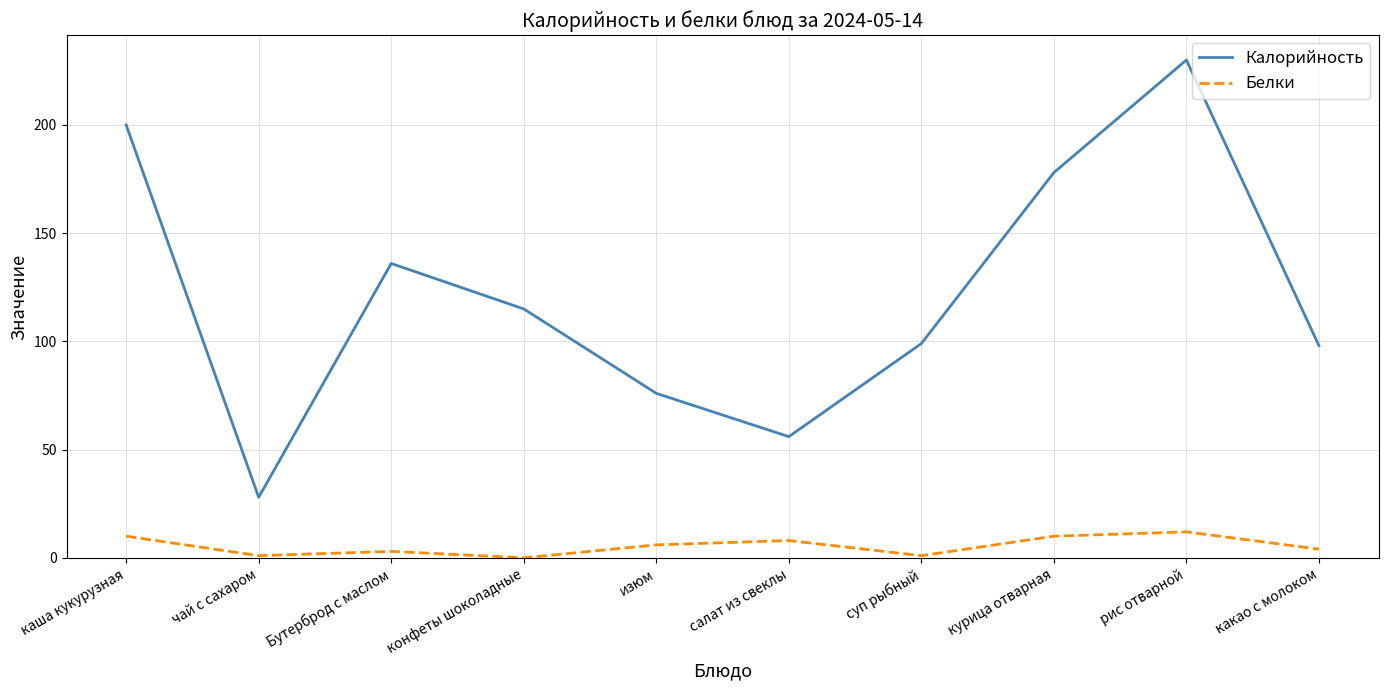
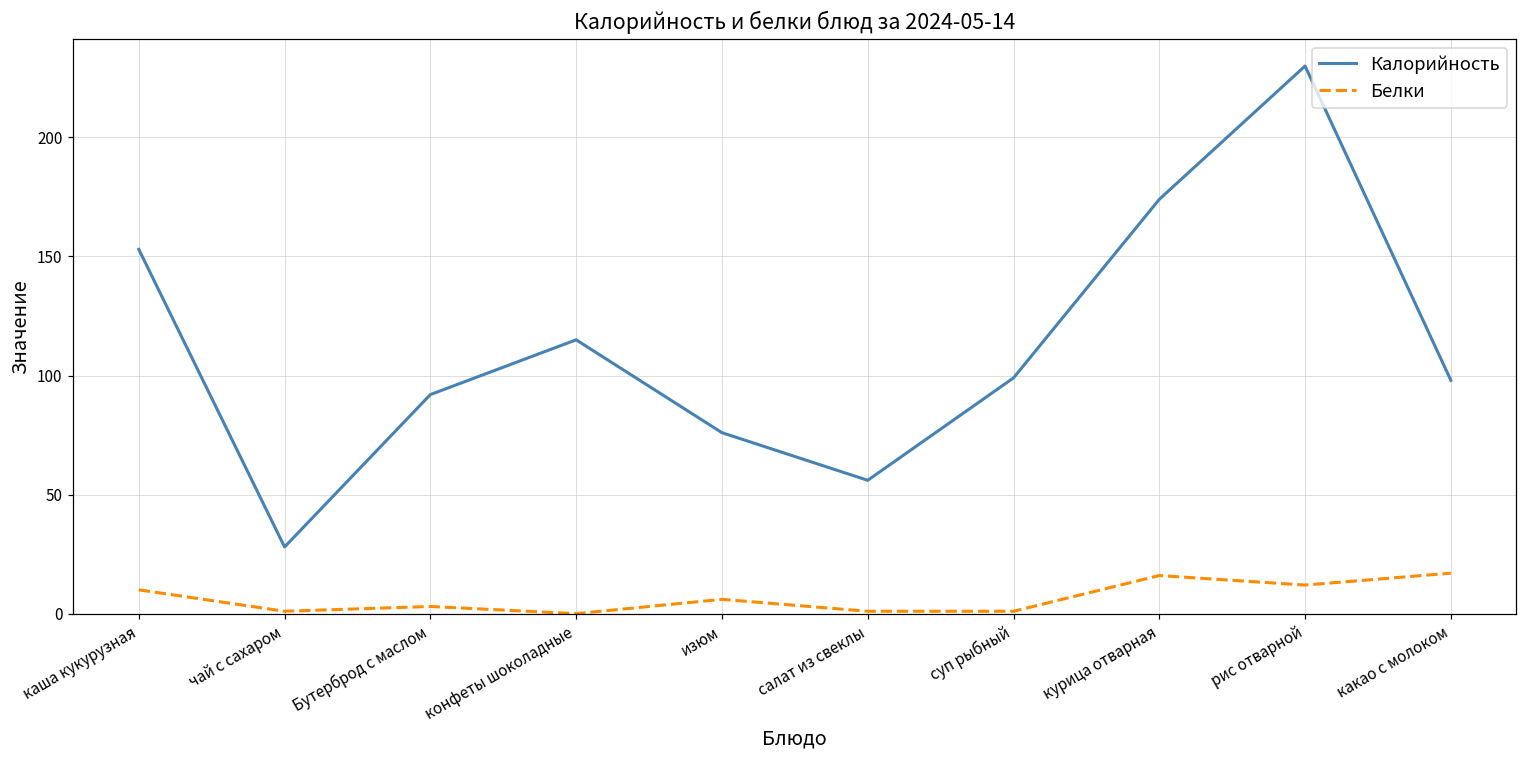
  {
    "Калорийность": {
-     "каша кукурузная": 200,
+     "каша кукурузная": 153,
      "чай с сахаром": 28,
-     "Бутерброд с маслом": 136,
+     "Бутерброд с маслом": 92,
      "конфеты шоколадные": 115,
      "изюм": 76,
      "салат из свеклы": 56,
      "суп рыбный": 99,
-     "курица отварная": 178,
+     "курица отварная": 174,
      "рис отварной": 230,
      "какао с молоком": 98
    },
    "Белки": {
      "каша кукурузная": 10,
      "чай с сахаром": 1,
      "Бутерброд с маслом": 3,
      "конфеты шоколадные": 0,
      "изюм": 6,
-     "салат из свеклы": 8,
+     "салат из свеклы": 1,
      "суп рыбный": 1,
-     "курица отварная": 10,
+     "курица отварная": 16,
      "рис отварной": 12,
-     "какао с молоком": 4
+     "какао с молоком": 17
    }
  }
